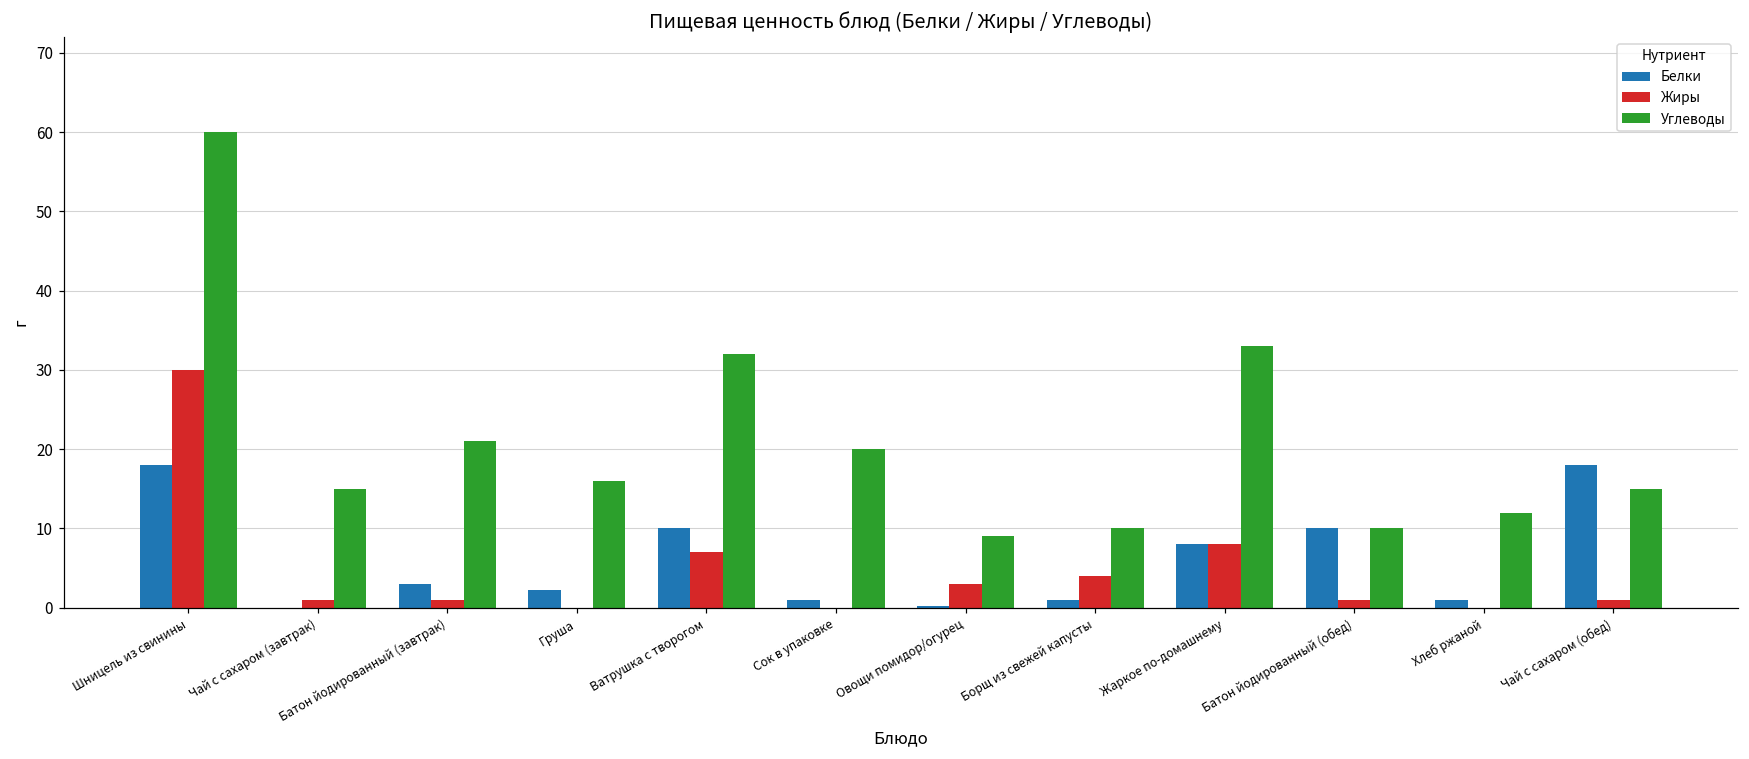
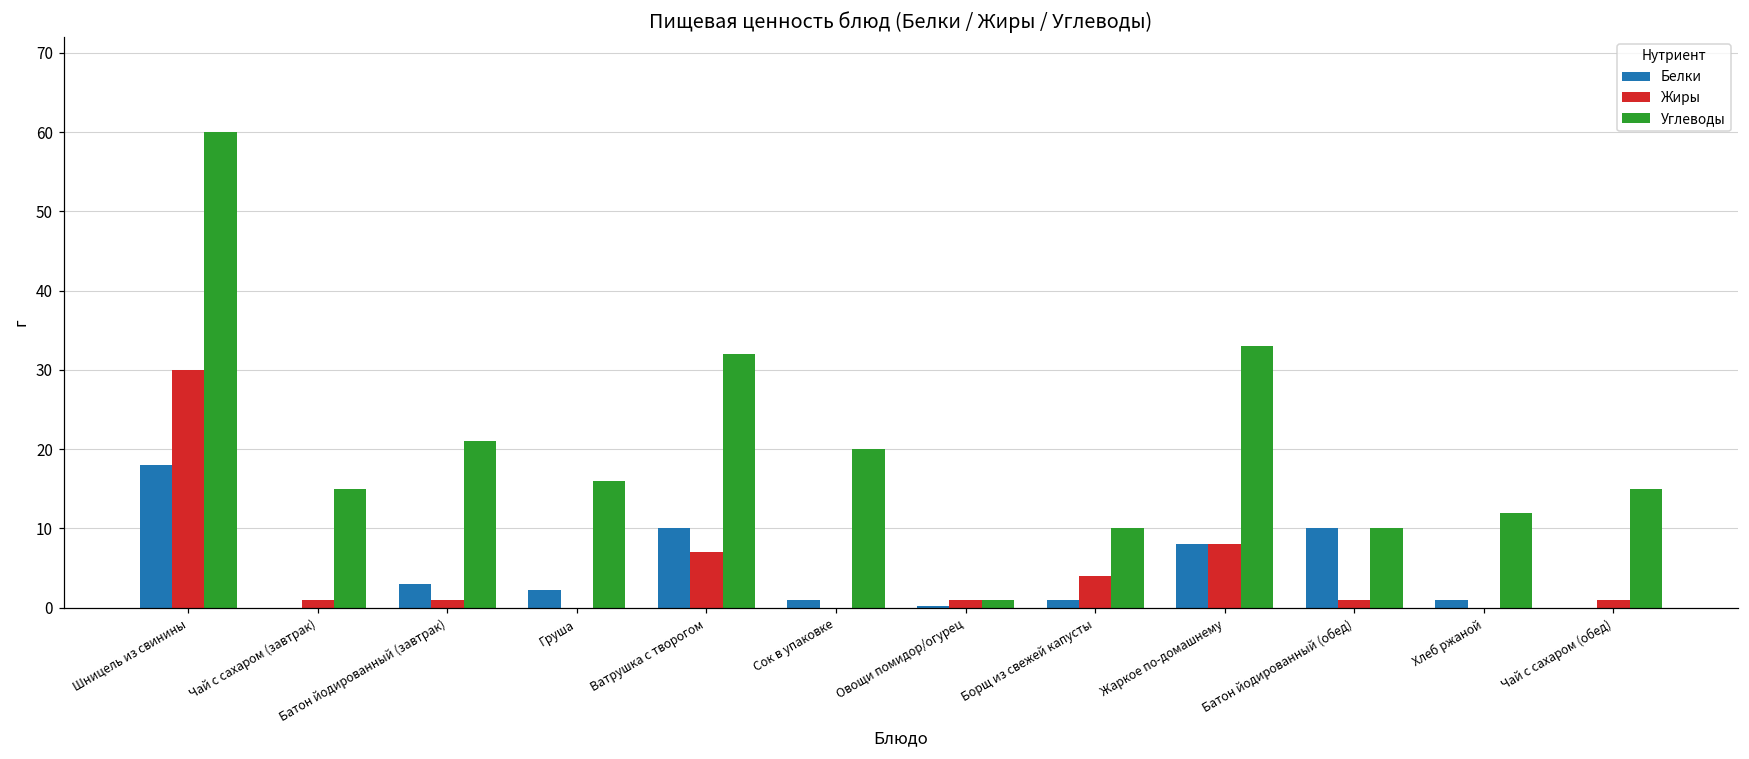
  {
    "Белки": {
      "Шницель из свинины": 18,
      "Чай с сахаром (завтрак)": 0,
      "Батон йодированный (завтрак)": 3,
      "Груша": 2,
      "Ватрушка с творогом": 10,
      "Сок в упаковке": 1,
      "Борщ из свежей капусты": 1,
      "Жаркое по-домашнему": 8,
      "Батон йодированный (обед)": 10,
      "Хлеб ржаной": 1,
-     "Чай с сахаром (обед)": 18
+     "Чай с сахаром (обед)": 0
    },
    "Жиры": {
      "Шницель из свинины": 30,
      "Чай с сахаром (завтрак)": 1,
      "Батон йодированный (завтрак)": 1,
      "Груша": 0,
      "Ватрушка с творогом": 7,
      "Сок в упаковке": 0,
-     "Овощи помидор/огурец": 3,
+     "Овощи помидор/огурец": 1,
      "Борщ из свежей капусты": 4,
      "Жаркое по-домашнему": 8,
      "Батон йодированный (обед)": 1,
      "Хлеб ржаной": 0,
      "Чай с сахаром (обед)": 1
    },
    "Углеводы": {
      "Шницель из свинины": 60,
      "Чай с сахаром (завтрак)": 15,
      "Батон йодированный (завтрак)": 21,
      "Груша": 16,
      "Ватрушка с творогом": 32,
      "Сок в упаковке": 20,
-     "Овощи помидор/огурец": 9,
+     "Овощи помидор/огурец": 1,
      "Борщ из свежей капусты": 10,
      "Жаркое по-домашнему": 33,
      "Батон йодированный (обед)": 10,
      "Хлеб ржаной": 12,
      "Чай с сахаром (обед)": 15
    }
  }
